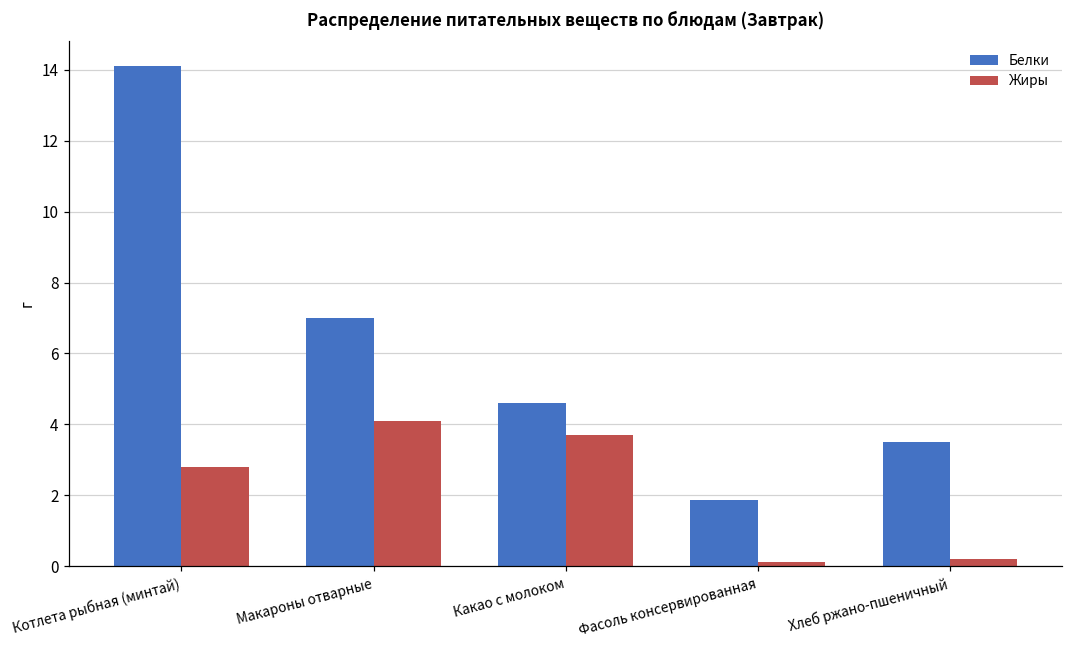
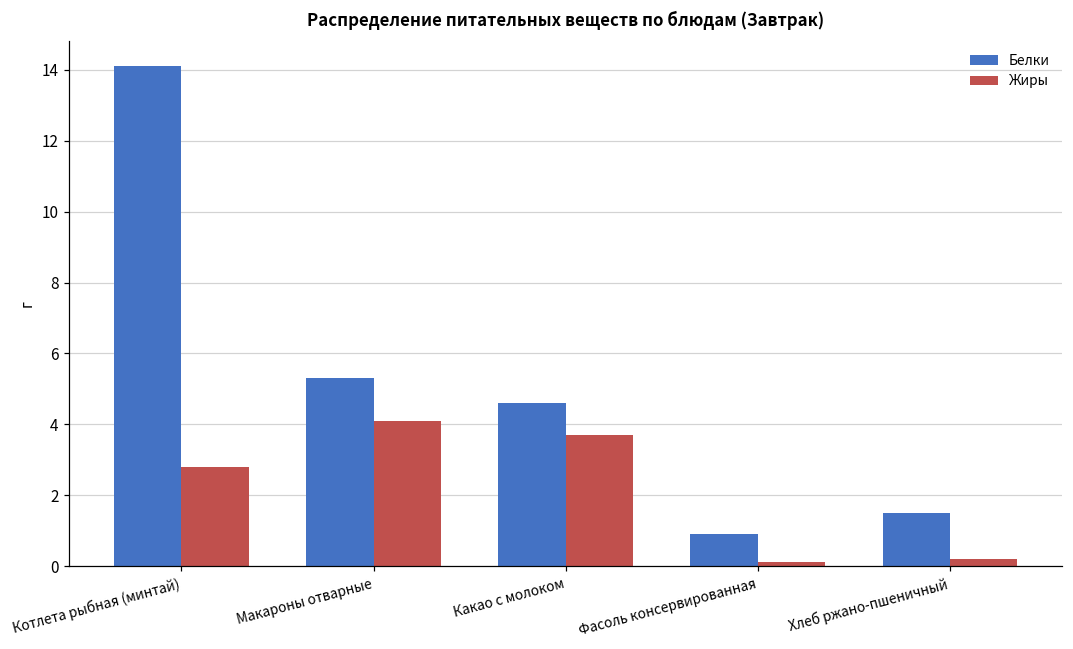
  {
    "Белки": {
      "Котлета рыбная (минтай)": 14.1,
-     "Макароны отварные": 7.0,
+     "Макароны отварные": 5.3,
      "Какао с молоком": 4.6,
-     "Фасоль консервированная": 1.9,
-     "Хлеб ржано-пшеничный": 3.5
+     "Фасоль консервированная": 0.9,
+     "Хлеб ржано-пшеничный": 1.5
    },
    "Жиры": {
      "Котлета рыбная (минтай)": 2.8,
      "Макароны отварные": 4.1,
      "Какао с молоком": 3.7,
      "Фасоль консервированная": 0.1,
      "Хлеб ржано-пшеничный": 0.2
    }
  }
